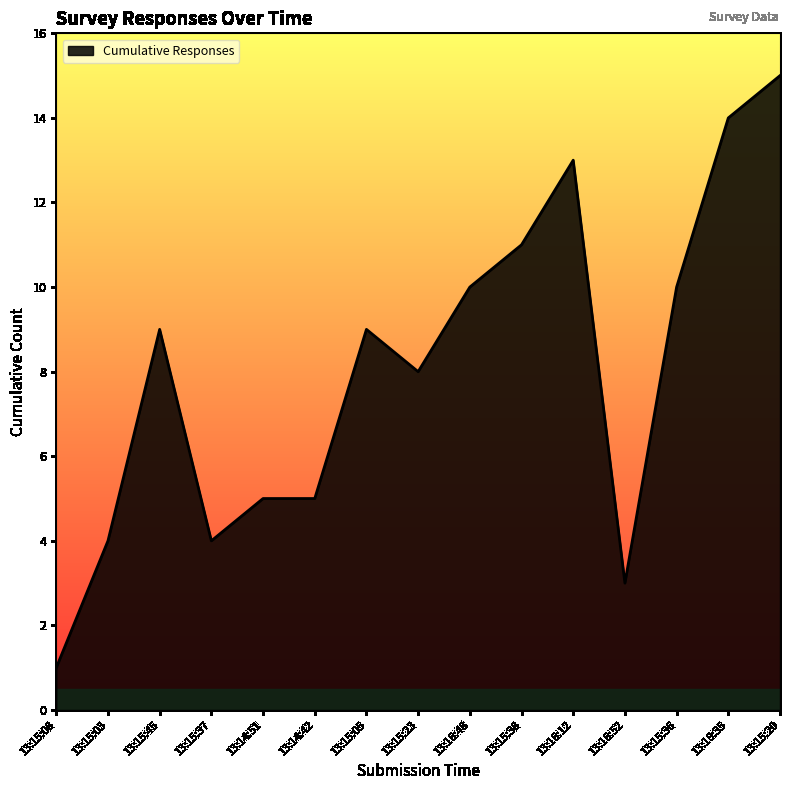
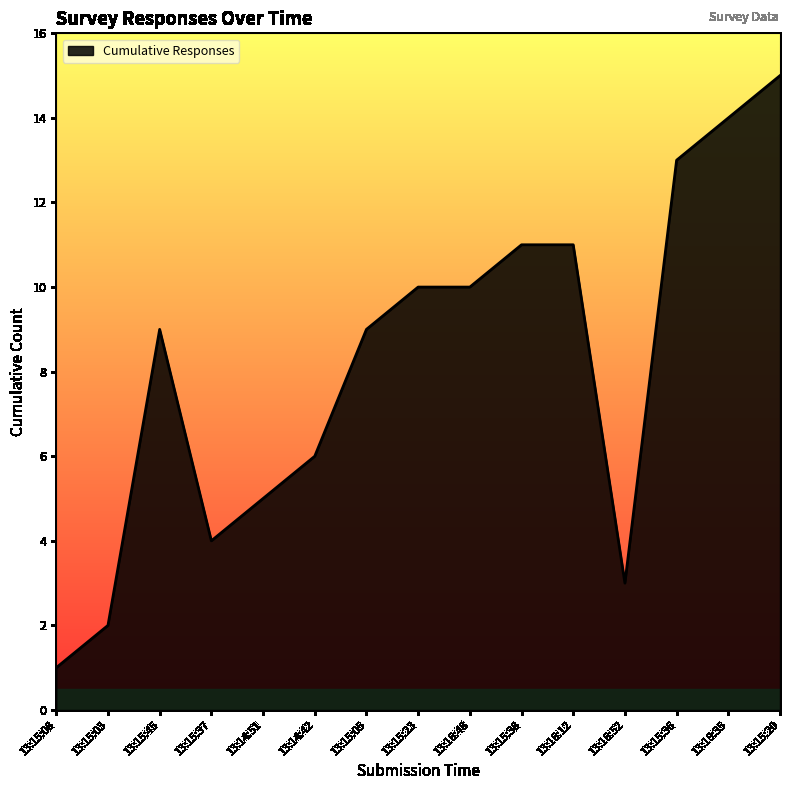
  {
    "13:15:08": 1,
-   "13:15:03": 4,
+   "13:15:03": 2,
    "13:15:45": 9,
    "13:15:37": 4,
    "13:14:51": 5,
-   "13:14:42": 5,
+   "13:14:42": 6,
    "13:15:05": 9,
-   "13:15:23": 8,
+   "13:15:23": 10,
    "13:16:48": 10,
    "13:15:38": 11,
-   "13:16:12": 13,
+   "13:16:12": 11,
    "13:16:52": 3,
-   "13:15:36": 10,
+   "13:15:36": 13,
    "13:18:35": 14,
    "13:15:20": 15
  }
